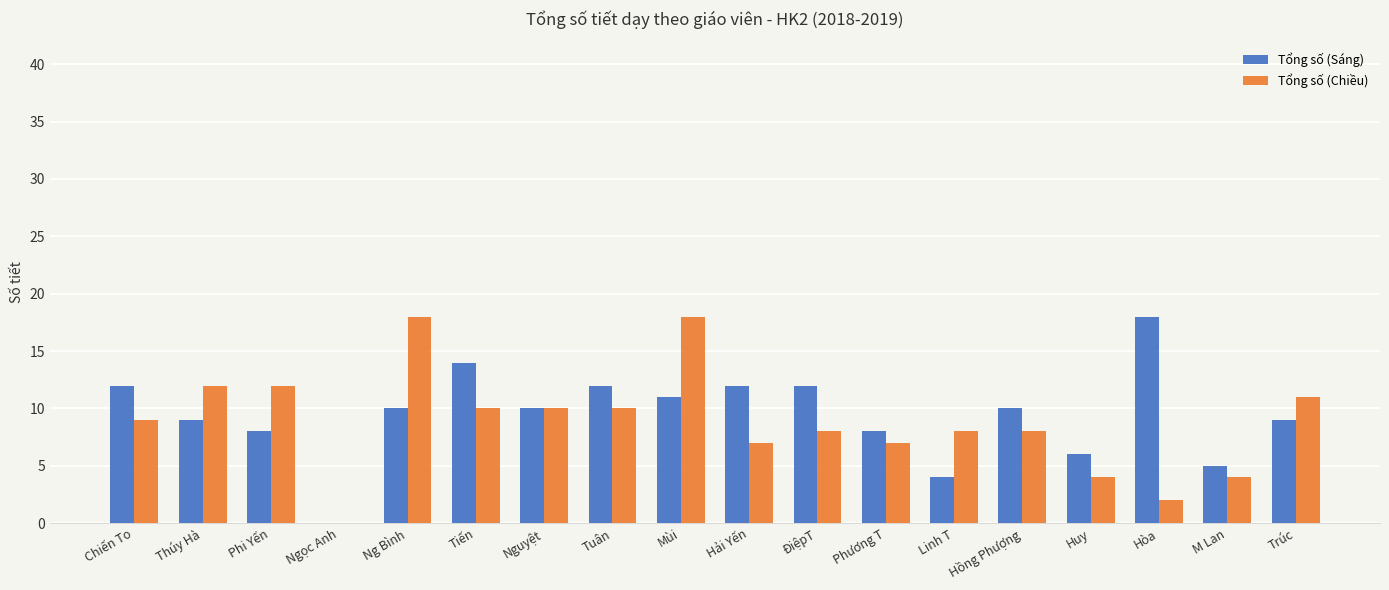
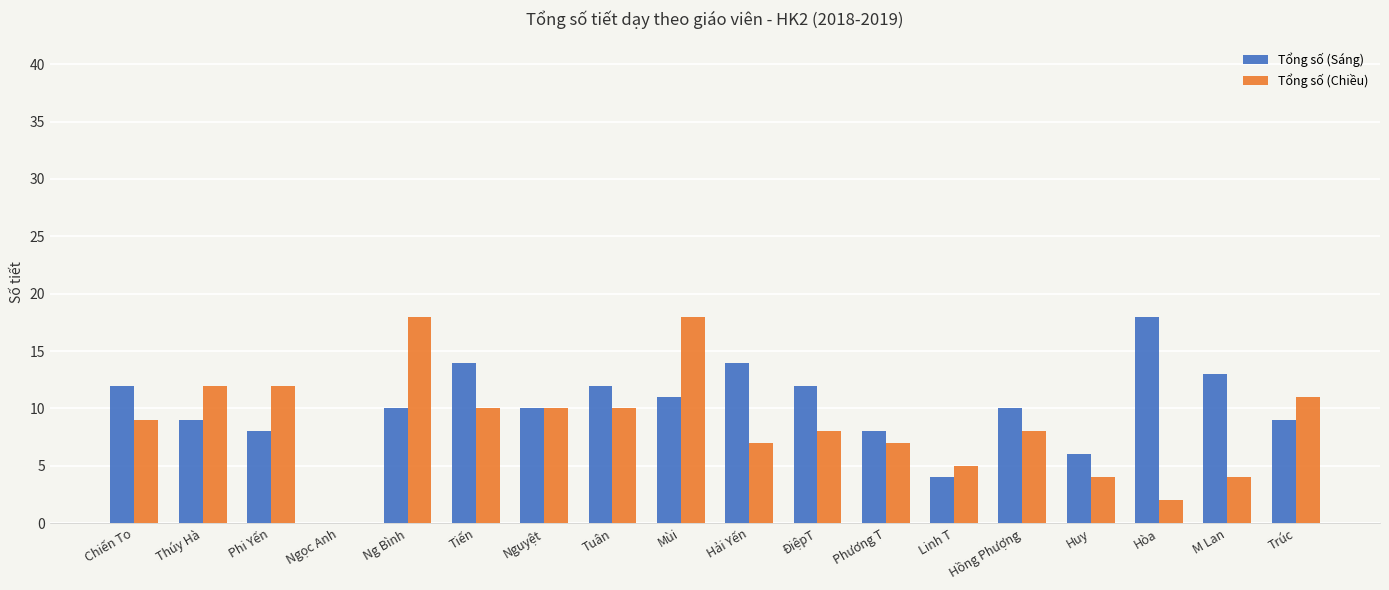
  {
    "Tổng số (Sáng)": {
      "Chiến To": 12,
      "Thúy Hà": 9,
      "Phi Yến": 8,
      "Ngọc Anh": 0,
      "Ng Bình": 10,
      "Tiến": 14,
      "Nguyệt": 10,
      "Tuân": 12,
      "Mùi": 11,
-     "Hải Yến": 12,
+     "Hải Yến": 14,
      "ĐiệpT": 12,
      "Phương T": 8,
      "Linh T": 4,
      "Hồng Phượng": 10,
      "Huy": 6,
      "Hòa": 18,
-     "M Lan": 5,
+     "M Lan": 13,
      "Trúc": 9
    },
    "Tổng số (Chiều)": {
      "Chiến To": 9,
      "Thúy Hà": 12,
      "Phi Yến": 12,
      "Ngọc Anh": 0,
      "Ng Bình": 18,
      "Tiến": 10,
      "Nguyệt": 10,
      "Tuân": 10,
      "Mùi": 18,
      "Hải Yến": 7,
      "ĐiệpT": 8,
      "Phương T": 7,
-     "Linh T": 8,
+     "Linh T": 5,
      "Hồng Phượng": 8,
      "Huy": 4,
      "Hòa": 2,
      "M Lan": 4,
      "Trúc": 11
    }
  }
